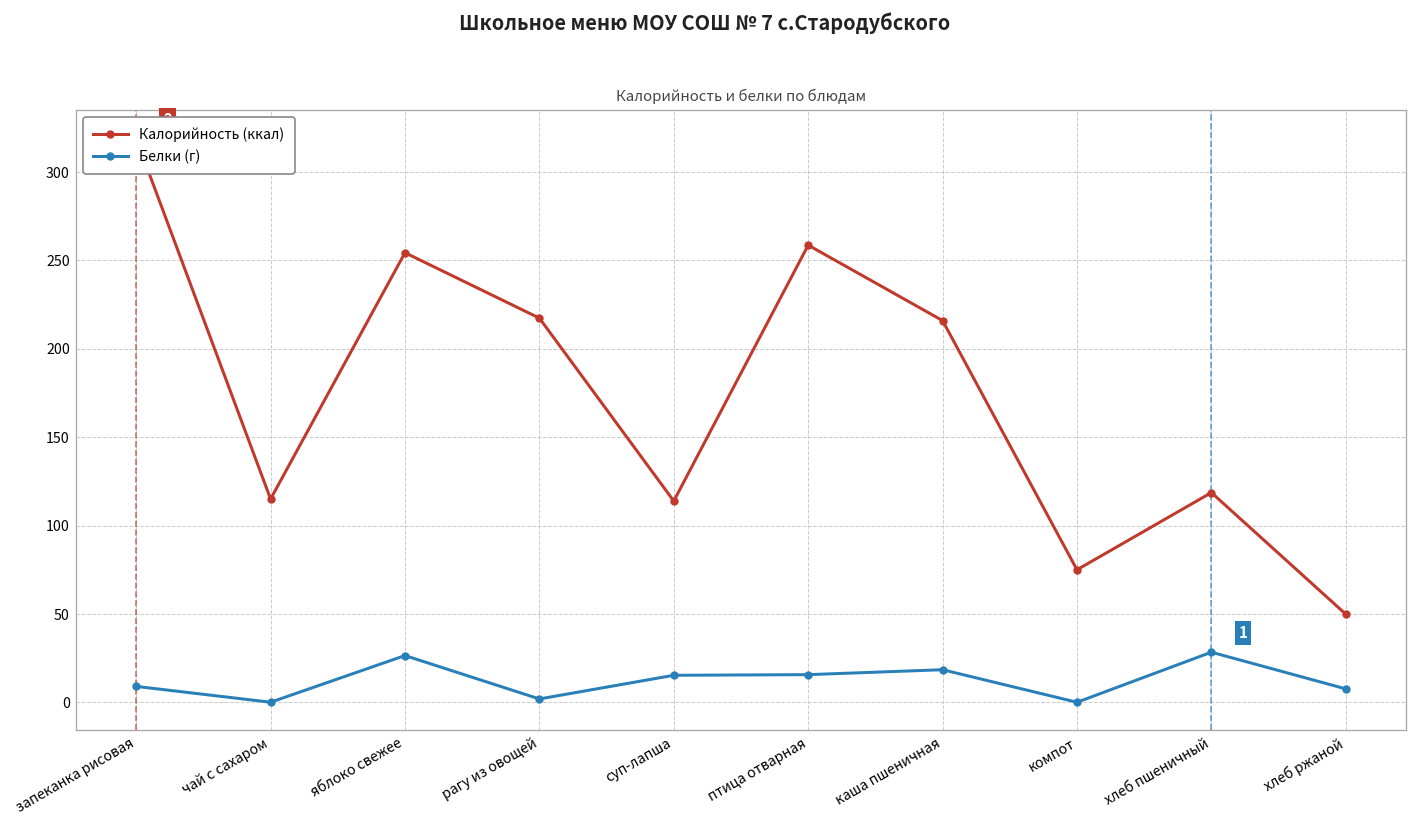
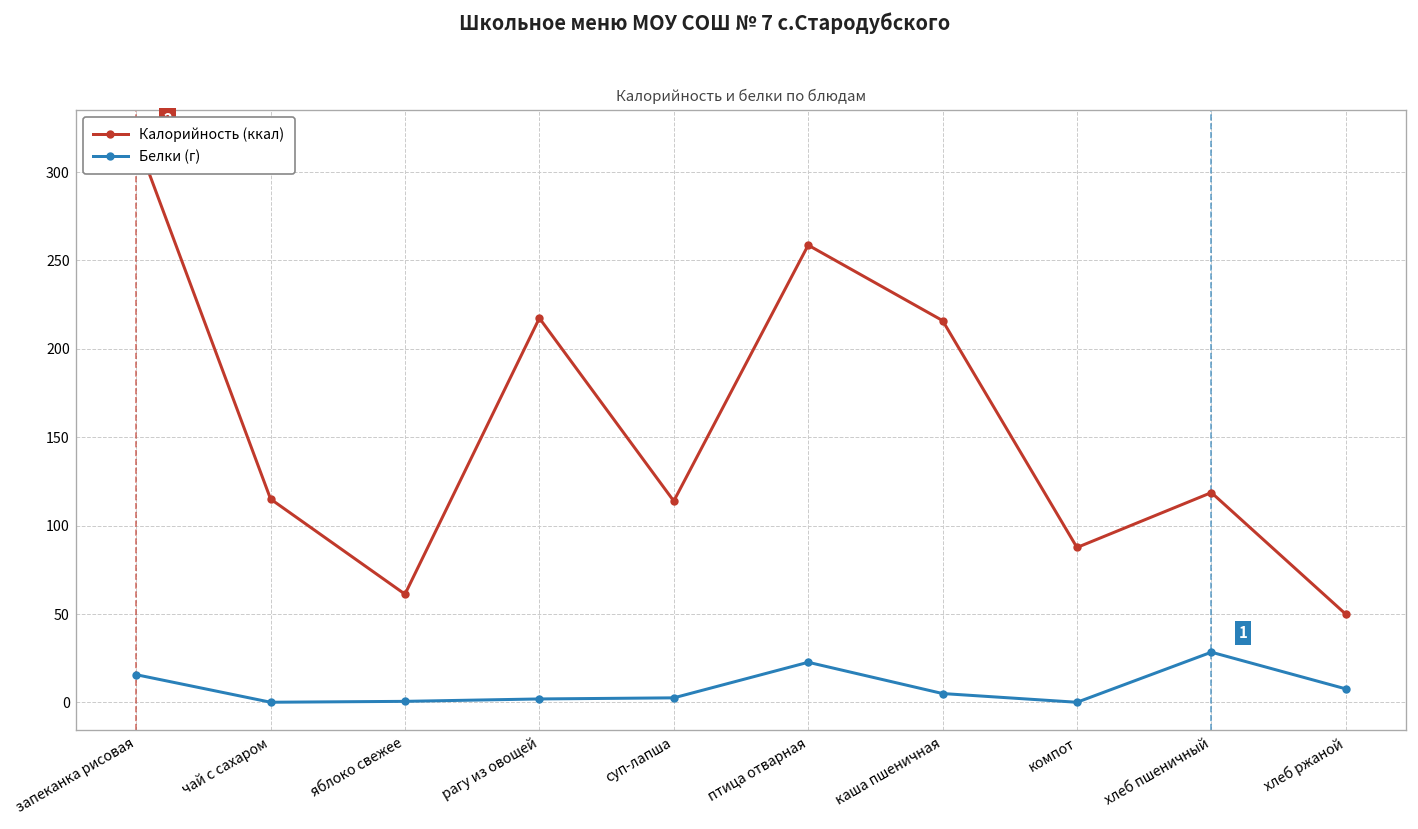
  {
    "Калорийность (ккал)": {
      "чай с сахаром": 115,
-     "яблоко свежее": 254,
+     "яблоко свежее": 61,
      "рагу из овощей": 217,
      "суп-лапша": 114,
      "птица отварная": 259,
      "каша пшеничная": 216,
-     "компот": 75,
+     "компот": 88,
      "хлеб пшеничный": 119,
      "хлеб ржаной": 50
    },
    "Белки (г)": {
-     "запеканка рисовая": 9,
+     "запеканка рисовая": 16,
      "чай с сахаром": 0,
-     "яблоко свежее": 27,
+     "яблоко свежее": 1,
      "рагу из овощей": 2,
-     "суп-лапша": 15,
-     "птица отварная": 16,
-     "каша пшеничная": 18,
+     "суп-лапша": 3,
+     "птица отварная": 23,
+     "каша пшеничная": 5,
      "компот": 0,
      "хлеб ржаной": 8
    }
  }
